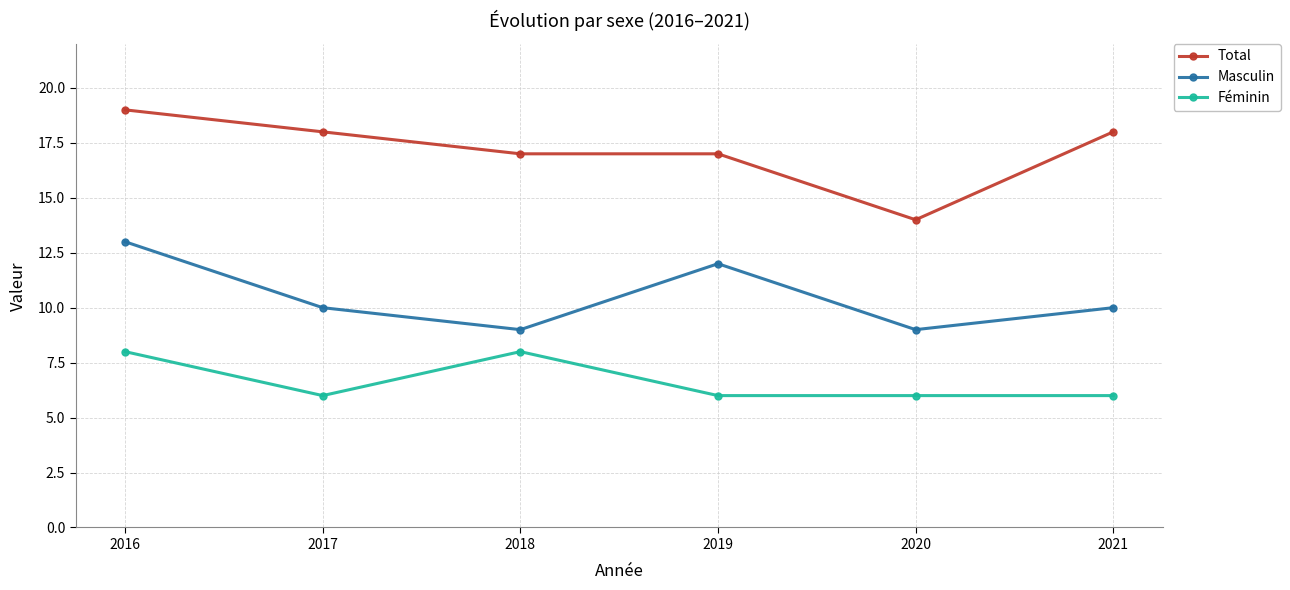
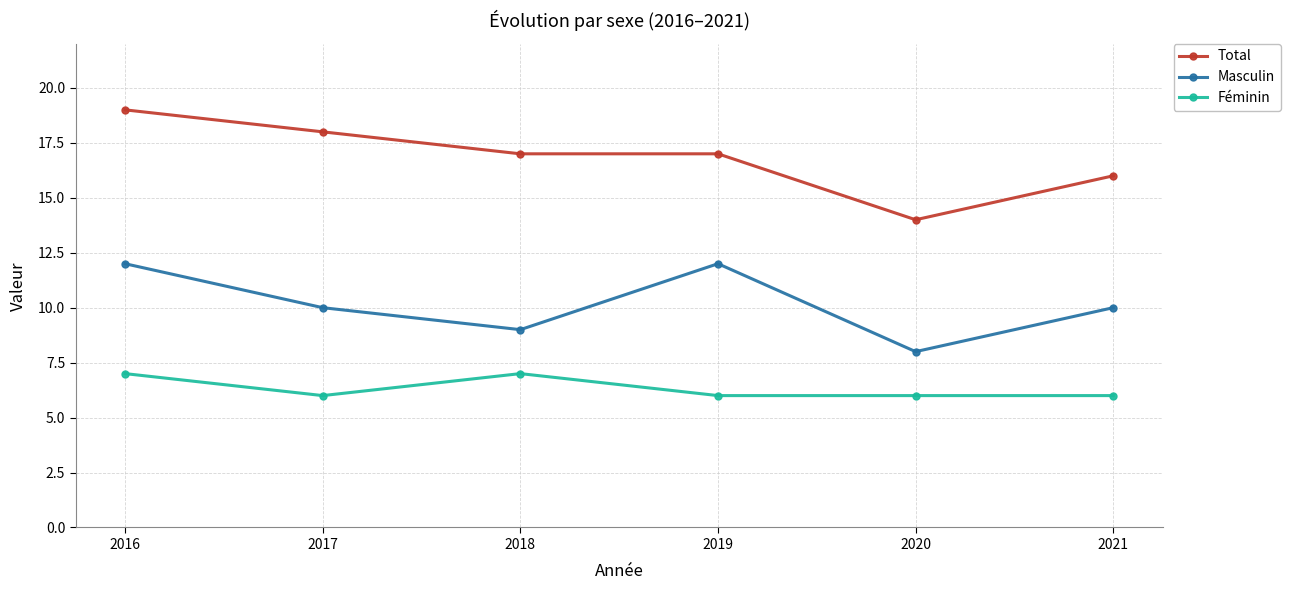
  {
    "Total": {
      "2016": 19,
      "2017": 18,
      "2018": 17,
      "2019": 17,
      "2020": 14,
-     "2021": 18
+     "2021": 16
    },
    "Masculin": {
-     "2016": 13,
+     "2016": 12,
      "2017": 10,
      "2018": 9,
      "2019": 12,
-     "2020": 9,
+     "2020": 8,
      "2021": 10
    },
    "Féminin": {
-     "2016": 8,
+     "2016": 7,
      "2017": 6,
-     "2018": 8,
+     "2018": 7,
      "2019": 6,
      "2020": 6,
      "2021": 6
    }
  }
